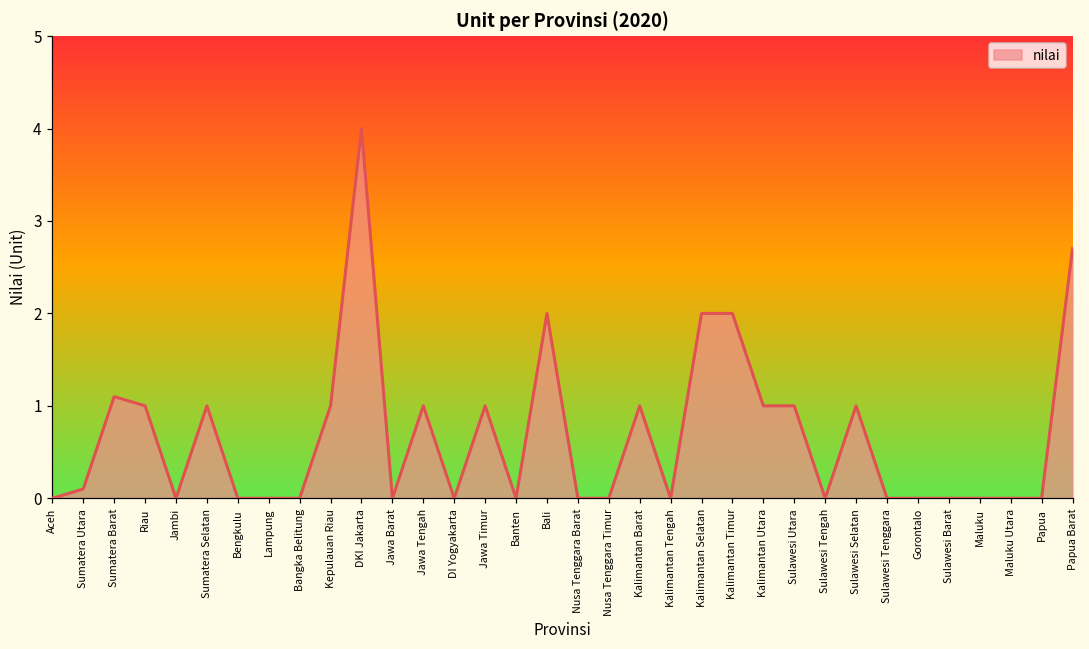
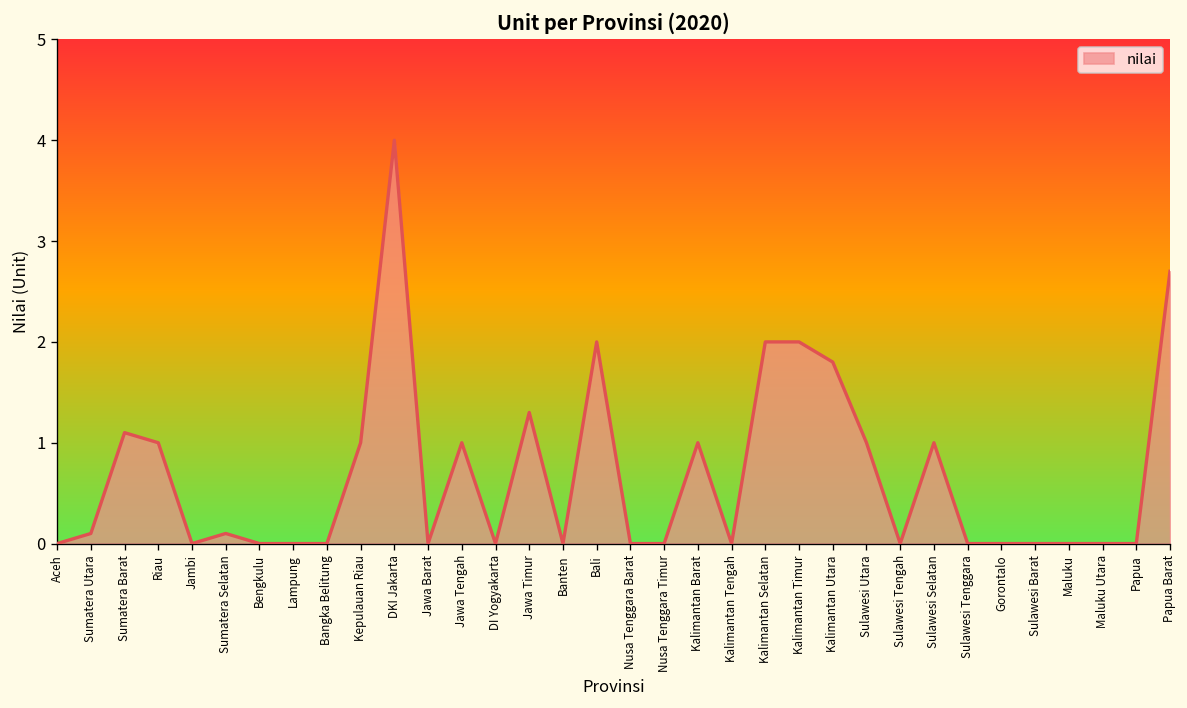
  {
    "Aceh": 0.0,
    "Sumatera Utara": 0.1,
    "Sumatera Barat": 1.1,
    "Riau": 1.0,
    "Jambi": 0.0,
-   "Sumatera Selatan": 1.0,
+   "Sumatera Selatan": 0.1,
    "Bengkulu": 0.0,
    "Lampung": 0.0,
    "Bangka Belitung": 0.0,
    "Kepulauan Riau": 1.0,
    "DKI Jakarta": 4.0,
    "Jawa Barat": 0.0,
    "Jawa Tengah": 1.0,
    "DI Yogyakarta": 0.0,
-   "Jawa Timur": 1.0,
+   "Jawa Timur": 1.3,
    "Banten": 0.0,
    "Bali": 2.0,
    "Nusa Tenggara Barat": 0.0,
    "Nusa Tenggara Timur": 0.0,
    "Kalimantan Barat": 1.0,
    "Kalimantan Tengah": 0.0,
    "Kalimantan Selatan": 2.0,
    "Kalimantan Timur": 2.0,
-   "Kalimantan Utara": 1.0,
+   "Kalimantan Utara": 1.8,
    "Sulawesi Utara": 1.0,
    "Sulawesi Tengah": 0.0,
    "Sulawesi Selatan": 1.0,
    "Sulawesi Tenggara": 0.0,
    "Gorontalo": 0.0,
    "Sulawesi Barat": 0.0,
    "Maluku": 0.0,
    "Maluku Utara": 0.0,
    "Papua": 0.0,
    "Papua Barat": 2.7
  }
